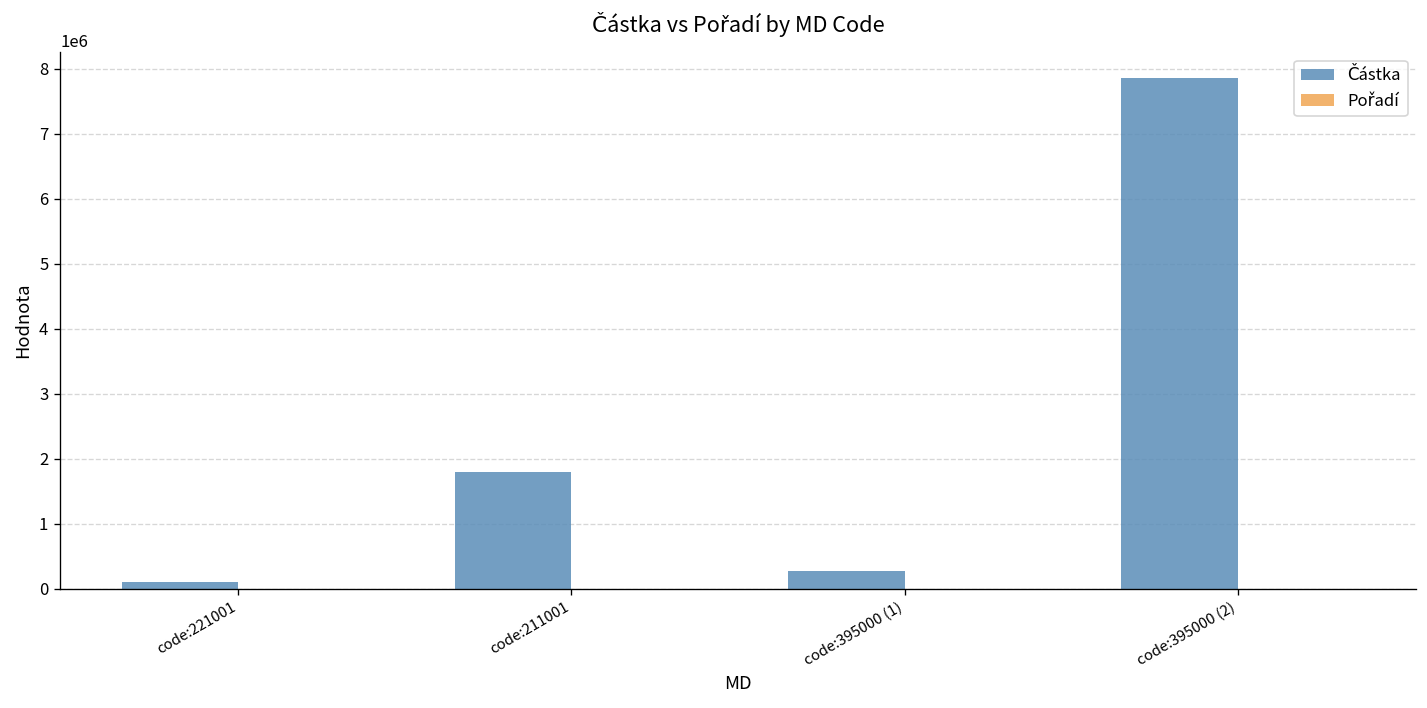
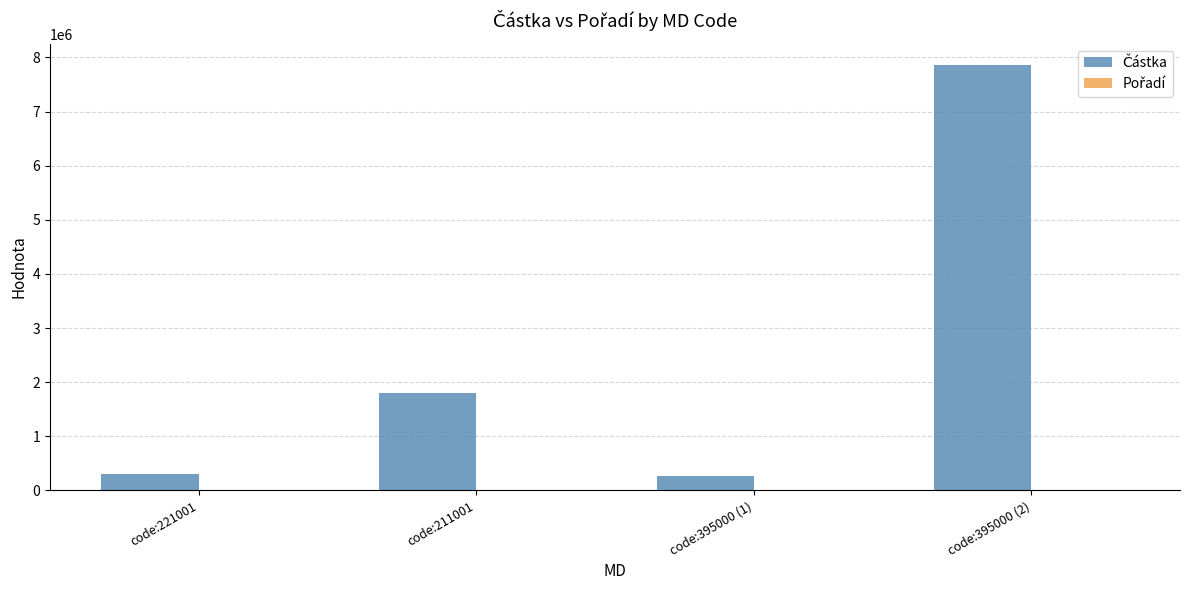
  {
    "Částka": {
-     "code:221001": 100000,
+     "code:221001": 300000,
      "code:211001": 1800000,
      "code:395000 (1)": 300000,
      "code:395000 (2)": 7900000
    }
  }
